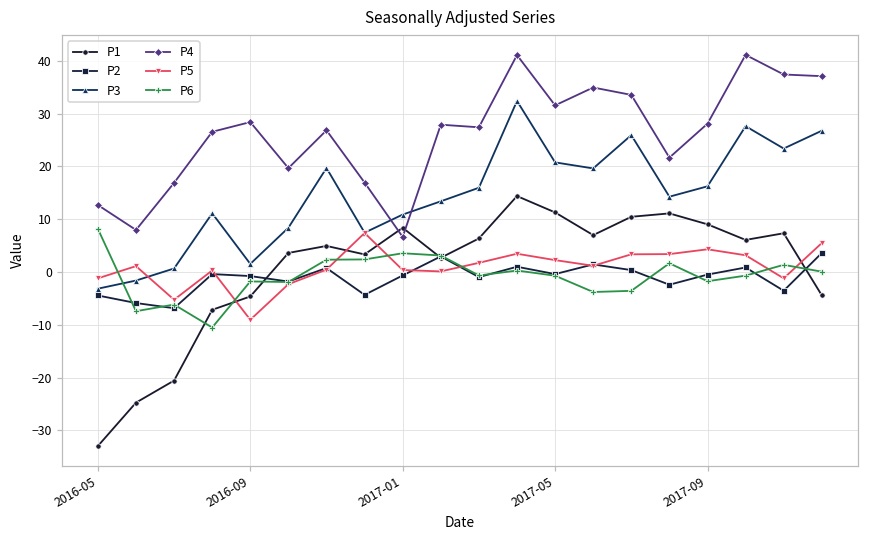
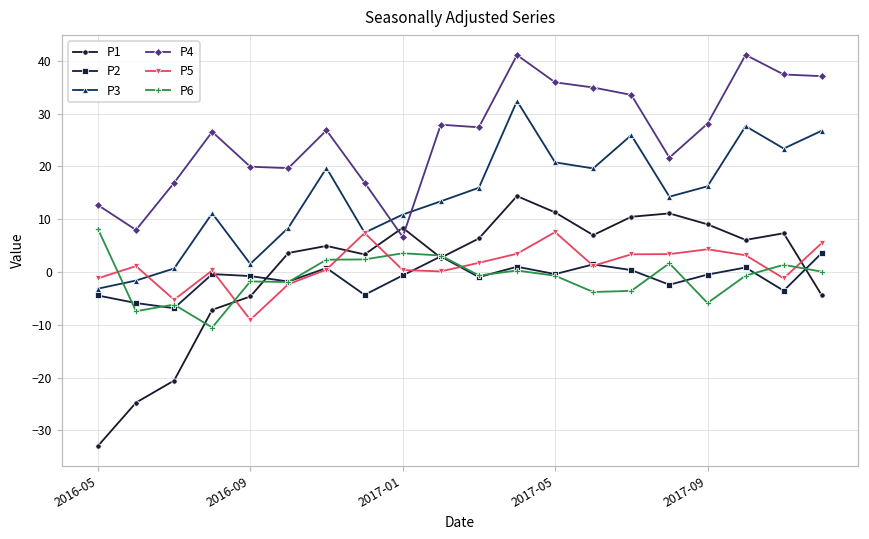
  {
    "P4": {
      "2016-05": 13,
-     "2016-09": 28,
+     "2016-09": 20,
      "2017-01": 7,
-     "2017-05": 32,
+     "2017-05": 36,
      "2017-09": 28
    },
    "P5": {
      "2016-05": -1,
      "2016-09": -9,
      "2017-01": 0,
-     "2017-05": 2,
+     "2017-05": 8,
      "2017-09": 4
    },
    "P6": {
      "2016-05": 8,
      "2016-09": -2,
      "2017-01": 4,
-     "2017-09": -2
+     "2017-09": -6
    }
  }
